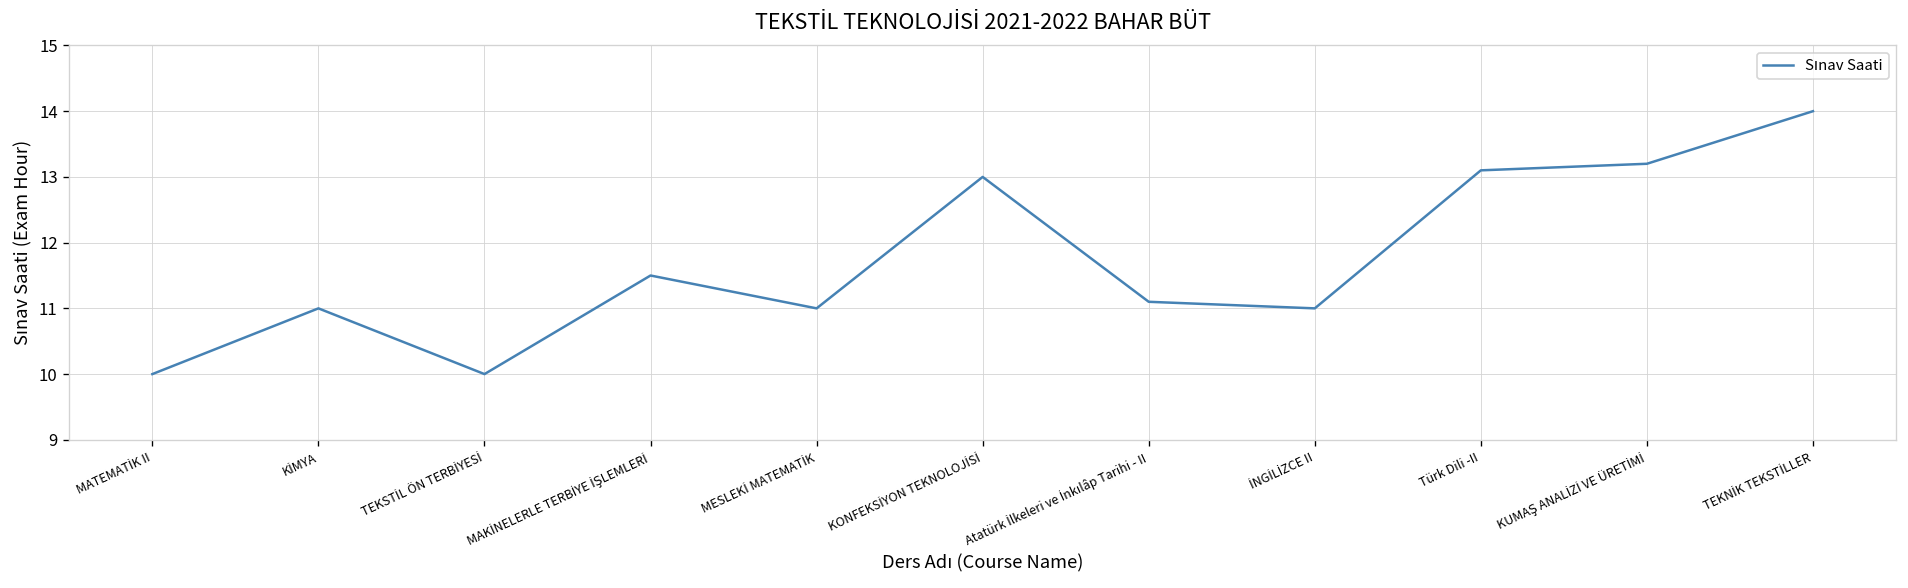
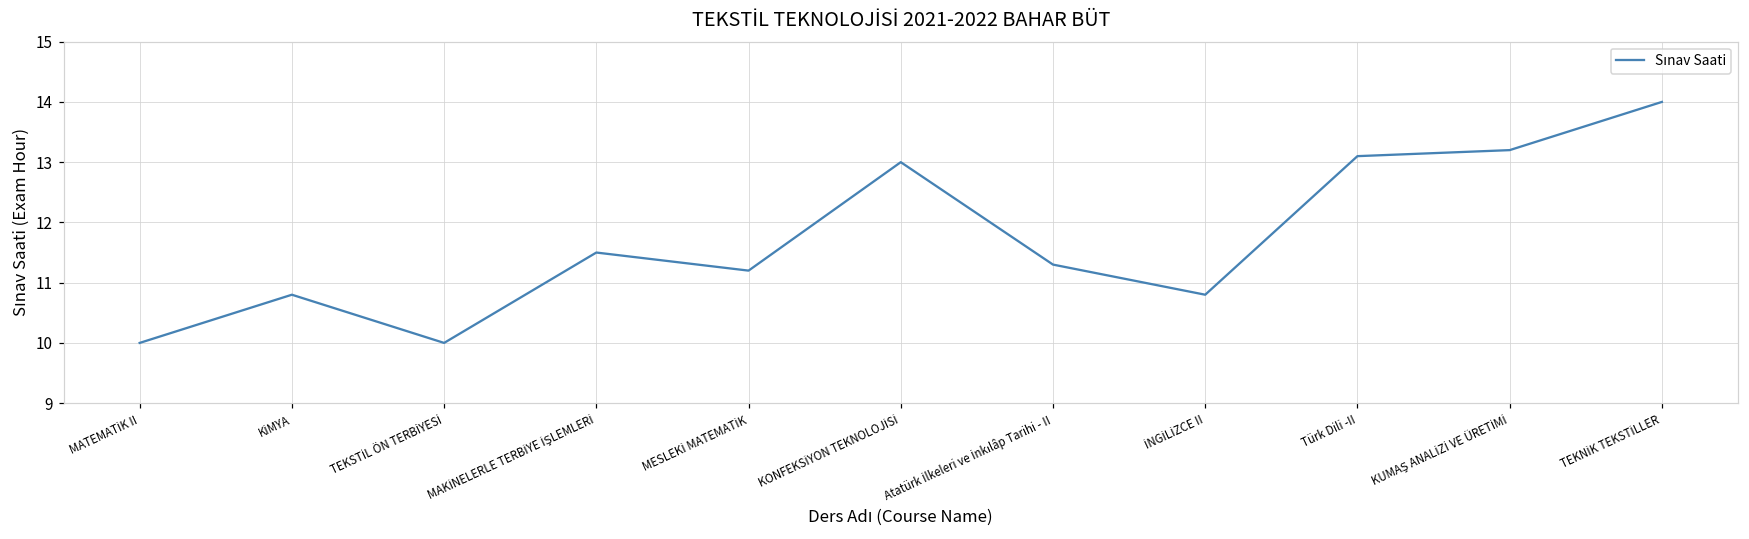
  {
    "MATEMATİK II": 10.0,
-   "KİMYA": 11.0,
+   "KİMYA": 10.8,
    "TEKSTİL ÖN TERBİYESİ": 10.0,
    "MAKİNELERLE TERBİYE İŞLEMLERİ": 11.5,
-   "MESLEKİ MATEMATİK": 11.0,
+   "MESLEKİ MATEMATİK": 11.2,
    "KONFEKSİYON TEKNOLOJİSİ": 13.0,
-   "Atatürk İlkeleri ve İnkılâp Tarihi - II": 11.1,
-   "İNGİLİZCE II": 11.0,
+   "Atatürk İlkeleri ve İnkılâp Tarihi - II": 11.3,
+   "İNGİLİZCE II": 10.8,
    "Türk Dili -II": 13.1,
    "KUMAŞ ANALİZİ VE ÜRETİMİ": 13.2,
    "TEKNİK TEKSTİLLER": 14.0
  }
